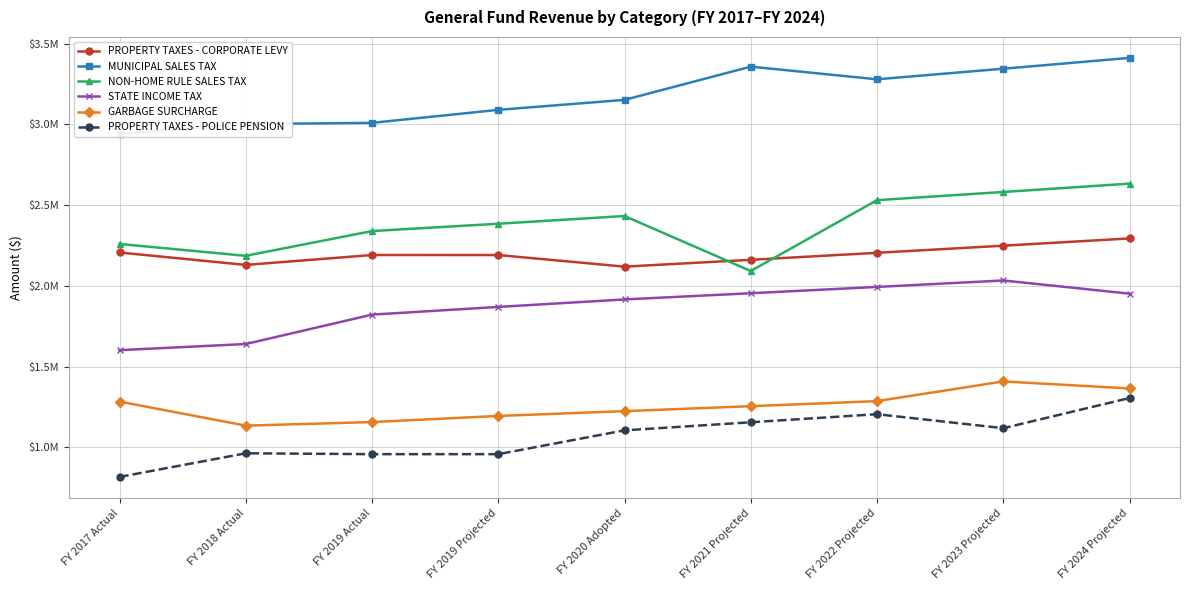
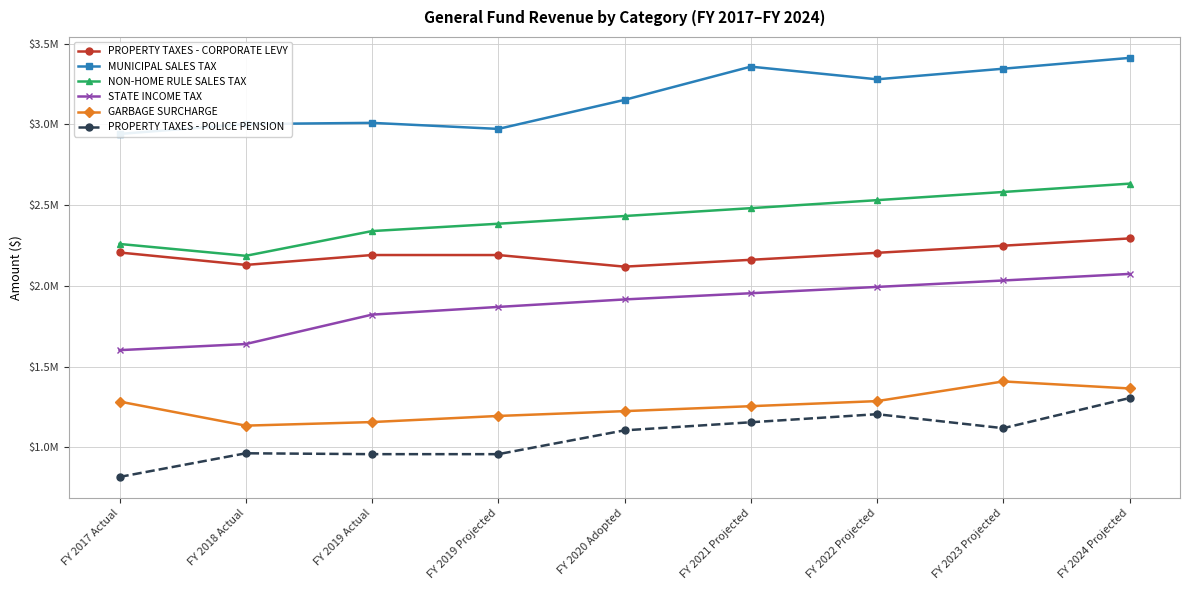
  {
    "PROPERTY TAXES - CORPORATE LEVY": {
      "FY 2017 Actual": "$2210000",
      "FY 2018 Actual": "$2130000",
      "FY 2019 Actual": "$2190000",
      "FY 2019 Projected": "$2190000",
      "FY 2020 Adopted": "$2120000",
      "FY 2021 Projected": "$2160000",
      "FY 2022 Projected": "$2200000",
      "FY 2023 Projected": "$2250000",
      "FY 2024 Projected": "$2290000"
    },
    "MUNICIPAL SALES TAX": {
      "FY 2019 Actual": "$3010000",
-     "FY 2019 Projected": "$3090000",
+     "FY 2019 Projected": "$2970000",
      "FY 2020 Adopted": "$3150000",
      "FY 2021 Projected": "$3360000",
      "FY 2022 Projected": "$3280000",
      "FY 2023 Projected": "$3340000",
      "FY 2024 Projected": "$3410000"
    },
    "NON-HOME RULE SALES TAX": {
      "FY 2017 Actual": "$2260000",
      "FY 2018 Actual": "$2190000",
      "FY 2019 Actual": "$2340000",
      "FY 2019 Projected": "$2390000",
      "FY 2020 Adopted": "$2430000",
-     "FY 2021 Projected": "$2090000",
+     "FY 2021 Projected": "$2480000",
      "FY 2022 Projected": "$2530000",
      "FY 2023 Projected": "$2580000",
      "FY 2024 Projected": "$2630000"
    },
    "STATE INCOME TAX": {
      "FY 2017 Actual": "$1600000",
      "FY 2018 Actual": "$1640000",
      "FY 2019 Actual": "$1820000",
      "FY 2019 Projected": "$1870000",
      "FY 2020 Adopted": "$1920000",
      "FY 2021 Projected": "$1950000",
      "FY 2022 Projected": "$1990000",
      "FY 2023 Projected": "$2030000",
-     "FY 2024 Projected": "$1950000"
+     "FY 2024 Projected": "$2070000"
    },
    "GARBAGE SURCHARGE": {
      "FY 2017 Actual": "$1280000",
      "FY 2018 Actual": "$1140000",
      "FY 2019 Actual": "$1160000",
      "FY 2019 Projected": "$1200000",
      "FY 2020 Adopted": "$1220000",
      "FY 2021 Projected": "$1260000",
      "FY 2022 Projected": "$1290000",
      "FY 2023 Projected": "$1410000",
      "FY 2024 Projected": "$1370000"
    },
    "PROPERTY TAXES - POLICE PENSION": {
      "FY 2017 Actual": "$820000",
      "FY 2018 Actual": "$960000",
      "FY 2019 Actual": "$960000",
      "FY 2019 Projected": "$960000",
      "FY 2020 Adopted": "$1110000",
      "FY 2021 Projected": "$1160000",
      "FY 2022 Projected": "$1210000",
      "FY 2023 Projected": "$1120000",
      "FY 2024 Projected": "$1310000"
    }
  }
